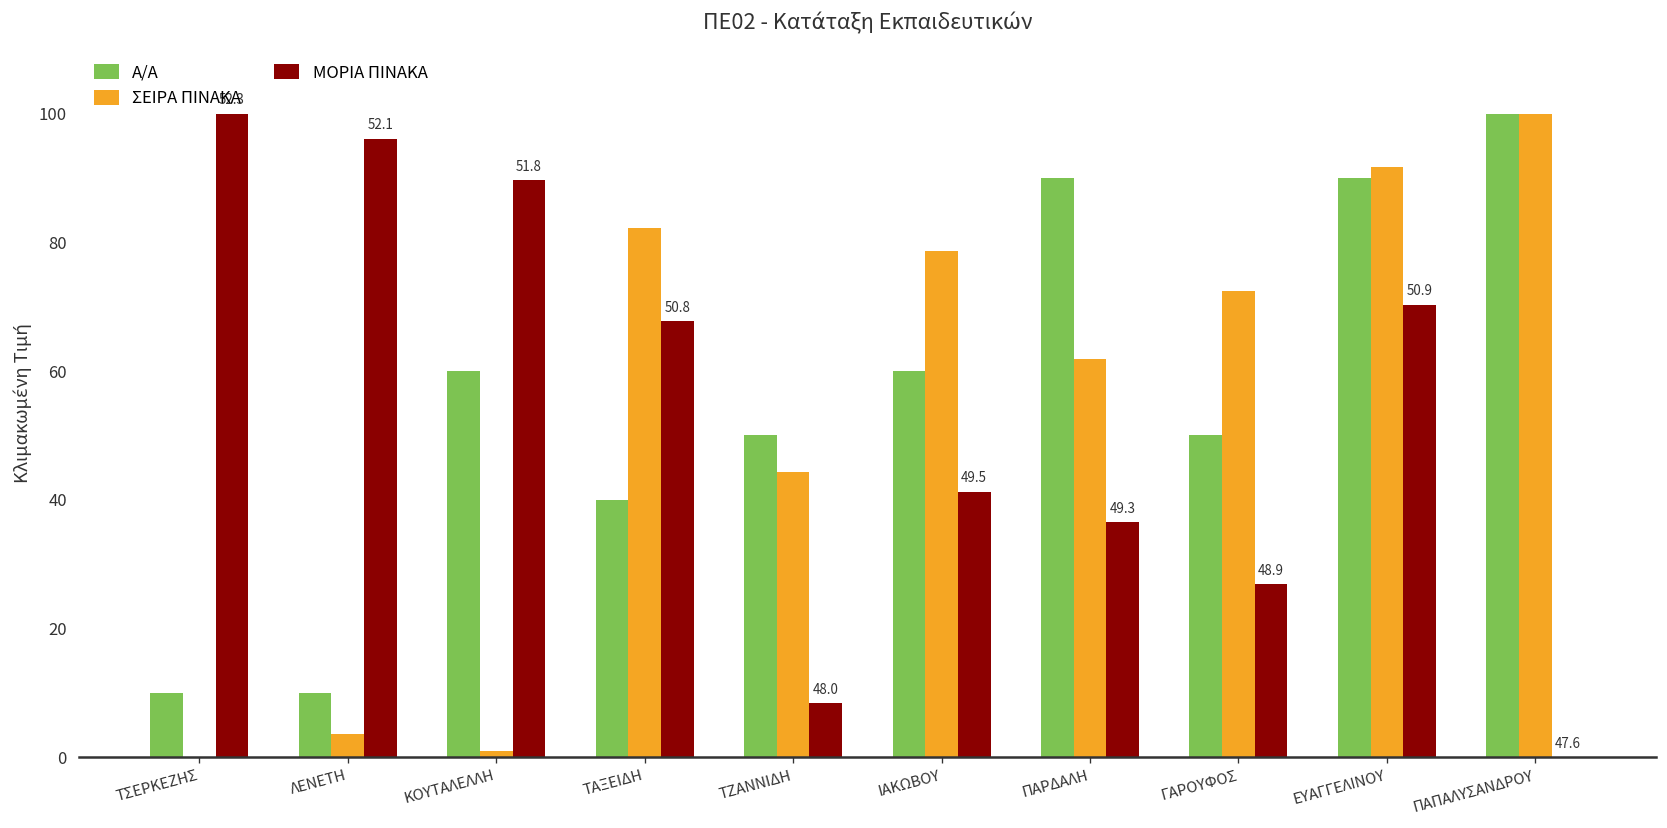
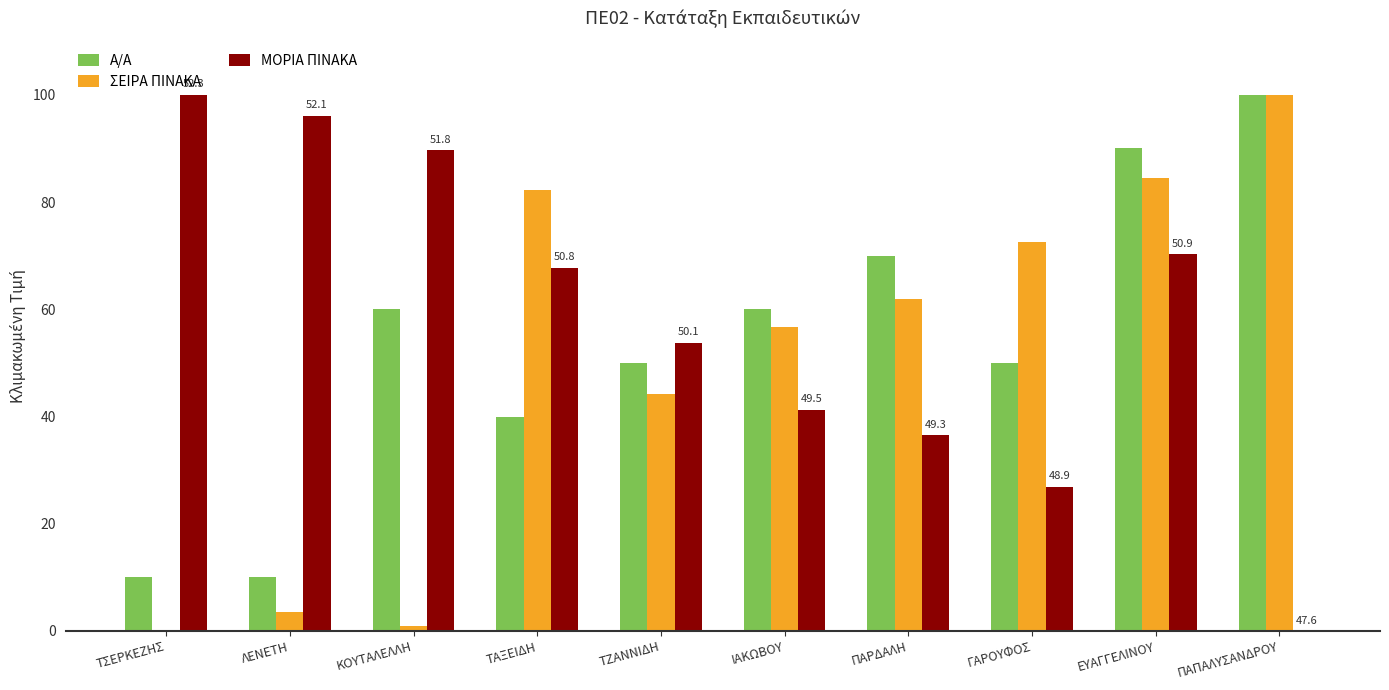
  {
    "Α/Α": {
      "ΤΣΕΡΚΕΖΗΣ": 10,
      "ΛΕΝΕΤΗ": 10,
      "ΚΟΥΤΑΛΕΛΛΗ": 60,
      "ΤΑΞΕΙΔΗ": 40,
      "ΤΖΑΝΝΙΔΗ": 50,
      "ΙΑΚΩΒΟΥ": 60,
-     "ΠΑΡΔΑΛΗ": 90,
+     "ΠΑΡΔΑΛΗ": 70,
      "ΓΑΡΟΥΦΟΣ": 50,
      "ΕΥΑΓΓΕΛΙΝΟΥ": 90,
      "ΠΑΠΑΛΥΣΑΝΔΡΟΥ": 100
    },
    "ΣΕΙΡΑ ΠΙΝΑΚΑ": {
      "ΤΣΕΡΚΕΖΗΣ": 0,
      "ΛΕΝΕΤΗ": 4,
      "ΚΟΥΤΑΛΕΛΛΗ": 1,
      "ΤΑΞΕΙΔΗ": 82,
      "ΤΖΑΝΝΙΔΗ": 44,
-     "ΙΑΚΩΒΟΥ": 79,
+     "ΙΑΚΩΒΟΥ": 57,
      "ΠΑΡΔΑΛΗ": 62,
      "ΓΑΡΟΥΦΟΣ": 72,
-     "ΕΥΑΓΓΕΛΙΝΟΥ": 92,
+     "ΕΥΑΓΓΕΛΙΝΟΥ": 84,
      "ΠΑΠΑΛΥΣΑΝΔΡΟΥ": 100
    },
    "ΜΟΡΙΑ ΠΙΝΑΚΑ": {
-     "ΤΖΑΝΝΙΔΗ": 48.0
+     "ΤΖΑΝΝΙΔΗ": 50.1
    }
  }
